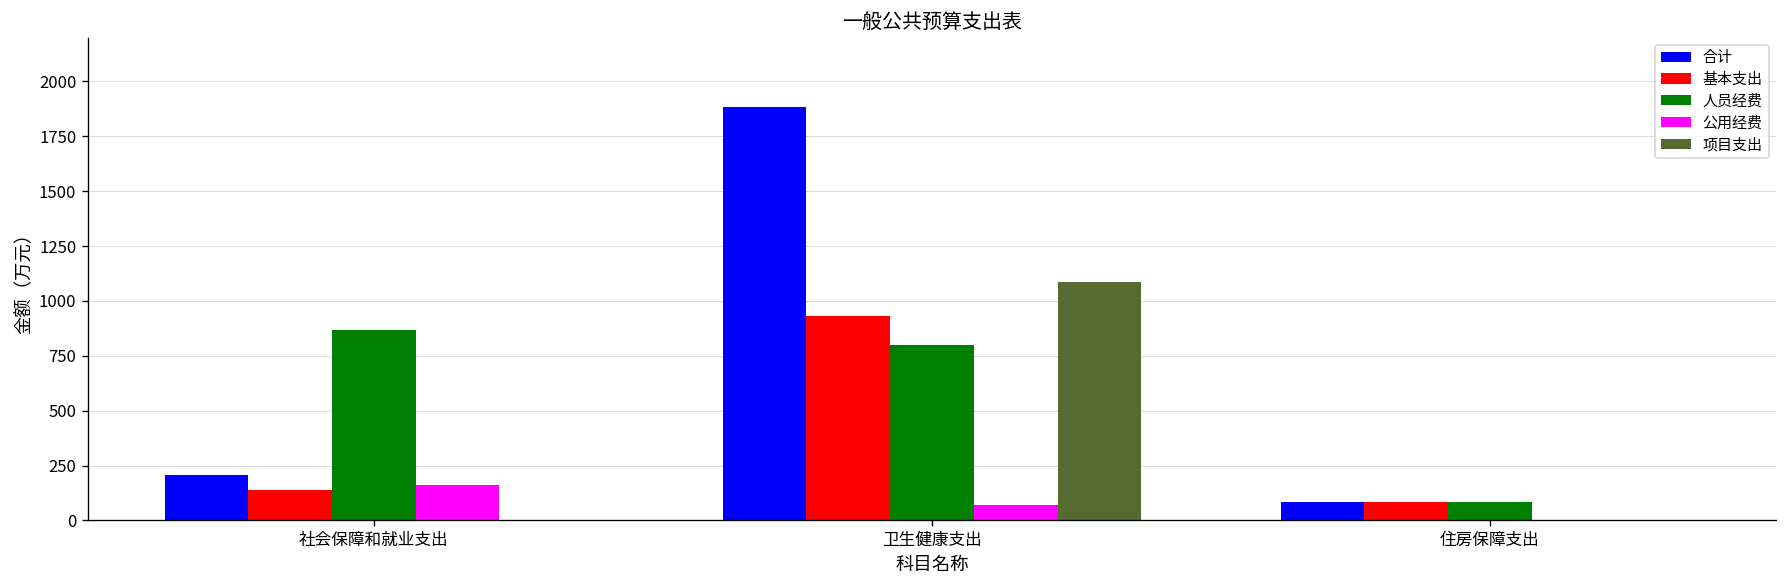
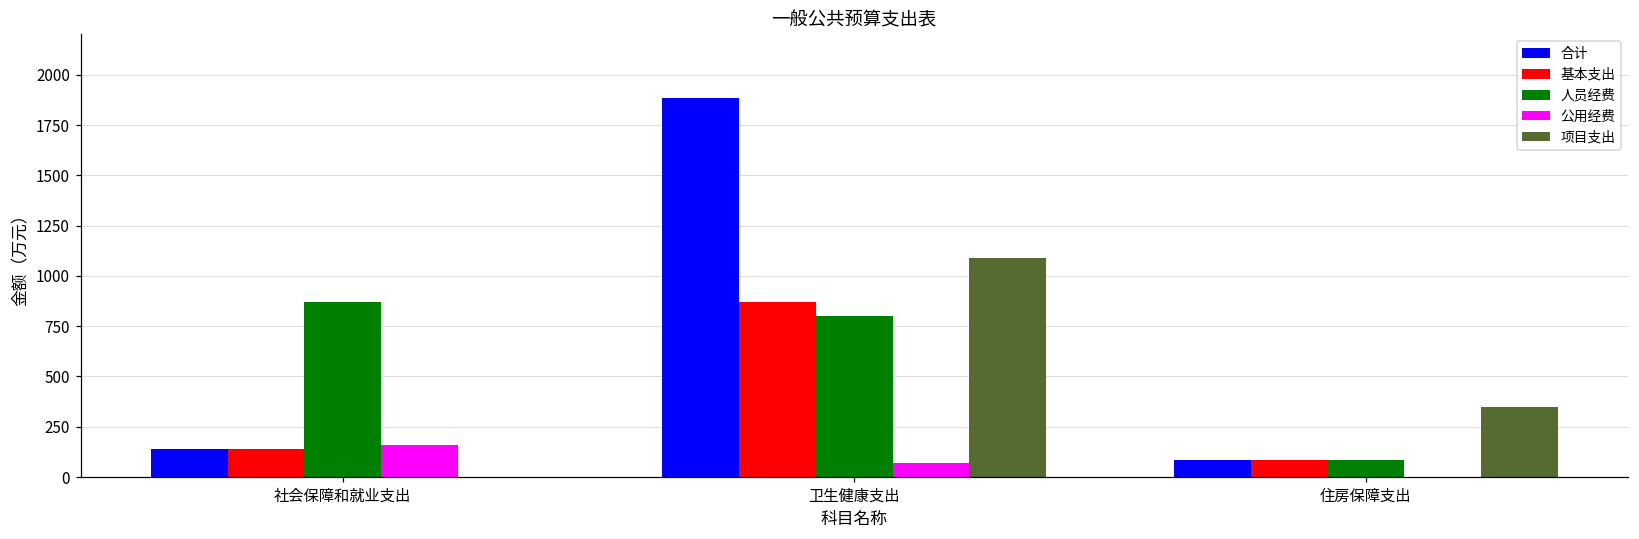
  {
    "合计": {
-     "社会保障和就业支出": 210,
+     "社会保障和就业支出": 140,
      "卫生健康支出": 1880,
      "住房保障支出": 80
    },
    "基本支出": {
      "社会保障和就业支出": 140,
-     "卫生健康支出": 930,
+     "卫生健康支出": 870,
      "住房保障支出": 80
    },
    "人员经费": {
      "社会保障和就业支出": 870,
      "卫生健康支出": 800,
      "住房保障支出": 80
    },
    "公用经费": {
      "社会保障和就业支出": 160,
      "卫生健康支出": 70,
      "住房保障支出": 0
    },
    "项目支出": {
      "社会保障和就业支出": 0,
      "卫生健康支出": 1090,
-     "住房保障支出": 0
+     "住房保障支出": 350
    }
  }
